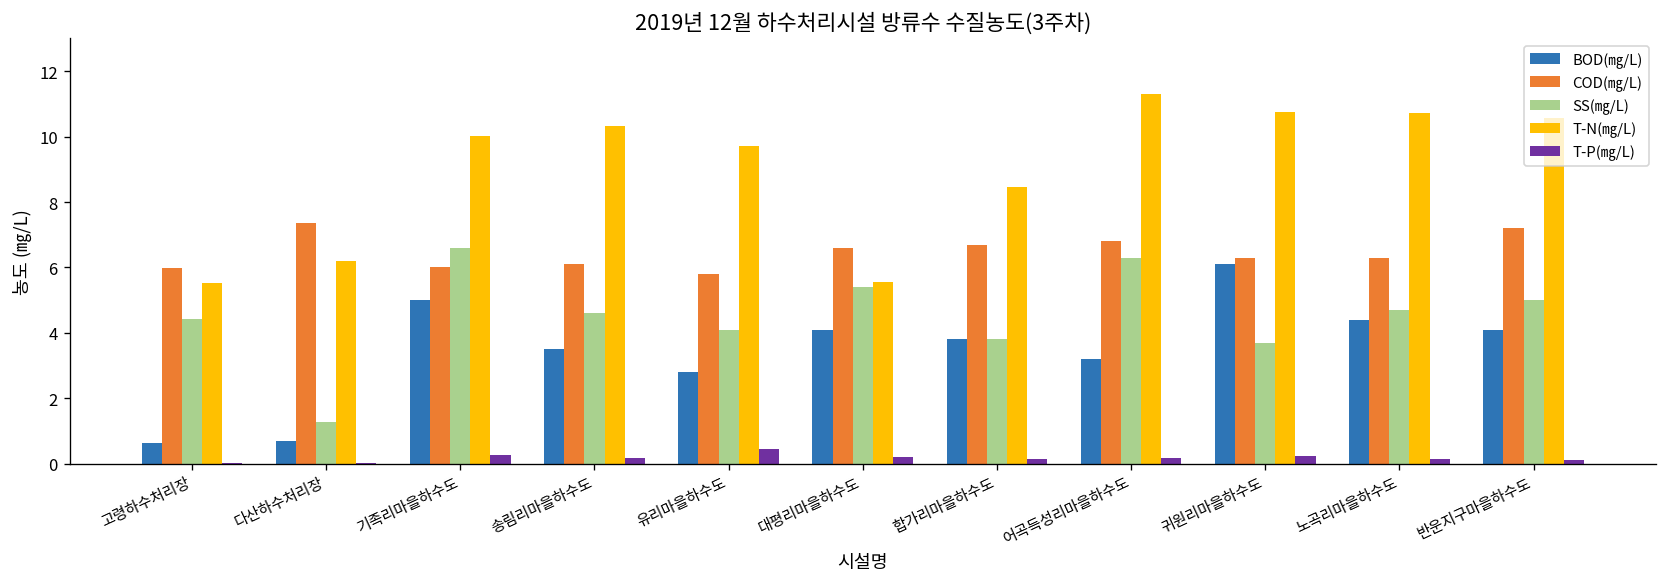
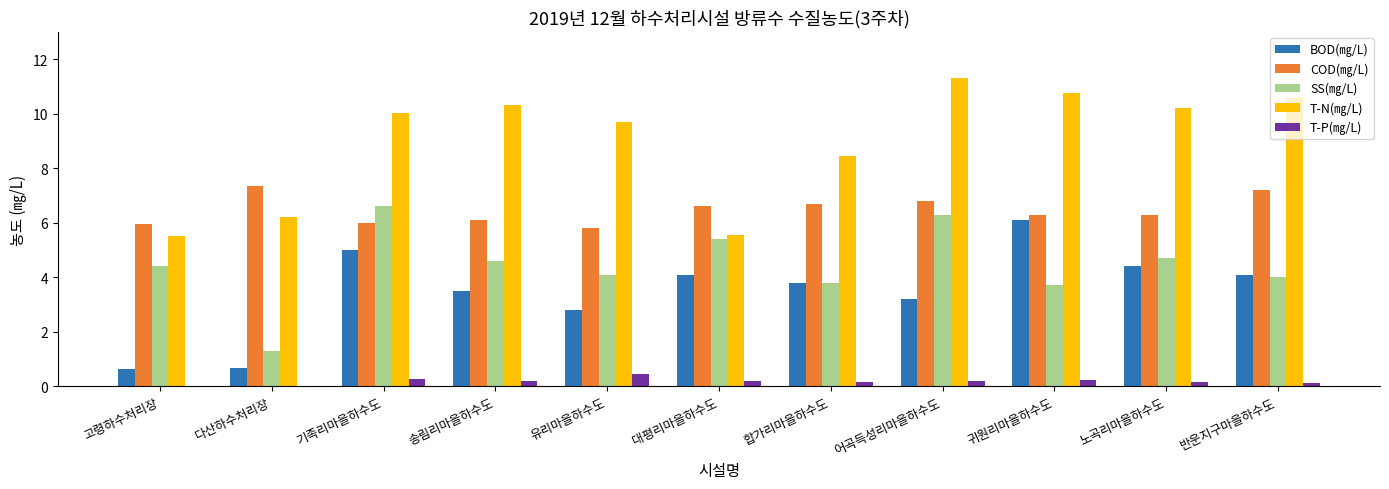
  {
    "BOD(㎎/L)": {
      "고령하수처리장": 0.6,
      "다산하수처리장": 0.7,
      "기족리마을하수도": 5.0,
      "송림리마을하수도": 3.5,
      "유리마을하수도": 2.8,
      "대평리마을하수도": 4.1,
      "합가리마을하수도": 3.8,
      "어곡득성리마을하수도": 3.2,
      "귀원리마을하수도": 6.1,
      "노곡리마을하수도": 4.4,
      "반운지구마을하수도": 4.1
    },
    "COD(㎎/L)": {
      "고령하수처리장": 6.0,
      "다산하수처리장": 7.4,
      "기족리마을하수도": 6.0,
      "송림리마을하수도": 6.1,
      "유리마을하수도": 5.8,
      "대평리마을하수도": 6.6,
      "합가리마을하수도": 6.7,
      "어곡득성리마을하수도": 6.8,
      "귀원리마을하수도": 6.3,
      "노곡리마을하수도": 6.3,
      "반운지구마을하수도": 7.2
    },
    "SS(㎎/L)": {
      "고령하수처리장": 4.4,
      "다산하수처리장": 1.3,
      "기족리마을하수도": 6.6,
      "송림리마을하수도": 4.6,
      "유리마을하수도": 4.1,
      "대평리마을하수도": 5.4,
      "합가리마을하수도": 3.8,
      "어곡득성리마을하수도": 6.3,
      "귀원리마을하수도": 3.7,
      "노곡리마을하수도": 4.7,
-     "반운지구마을하수도": 5
+     "반운지구마을하수도": 4
    },
    "T-N(㎎/L)": {
      "고령하수처리장": 5.5,
      "다산하수처리장": 6.2,
      "기족리마을하수도": 10.0,
      "송림리마을하수도": 10.3,
      "유리마을하수도": 9.7,
      "대평리마을하수도": 5.6,
      "합가리마을하수도": 8.4,
      "어곡득성리마을하수도": 11.3,
      "귀원리마을하수도": 10.8,
-     "노곡리마을하수도": 10.7
+     "노곡리마을하수도": 10.2
    },
    "T-P(㎎/L)": {
      "기족리마을하수도": 0.3,
      "송림리마을하수도": 0.2,
      "유리마을하수도": 0.4,
      "대평리마을하수도": 0.2,
      "합가리마을하수도": 0.1,
      "어곡득성리마을하수도": 0.2,
      "귀원리마을하수도": 0.2,
      "노곡리마을하수도": 0.2,
      "반운지구마을하수도": 0.1
    }
  }
